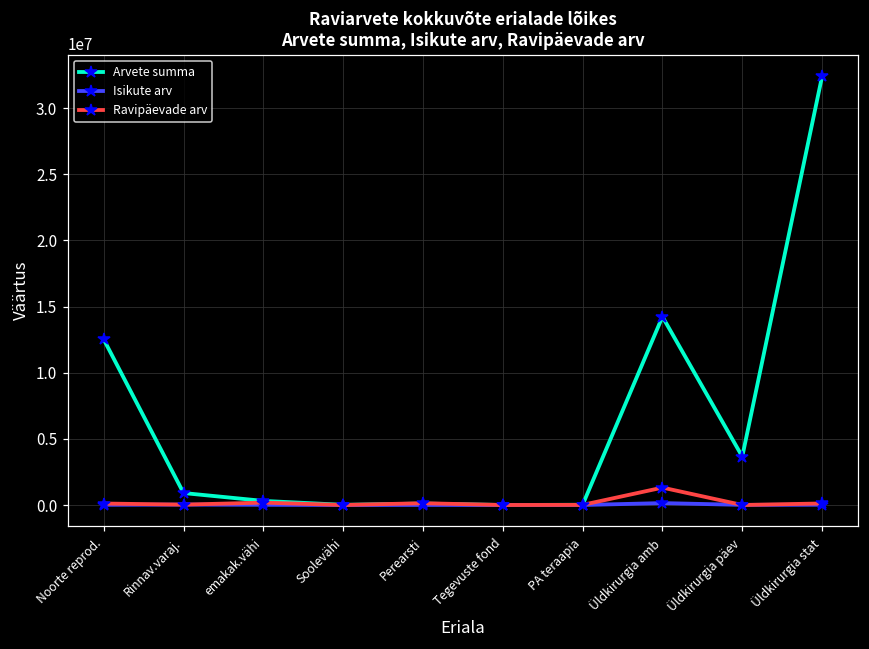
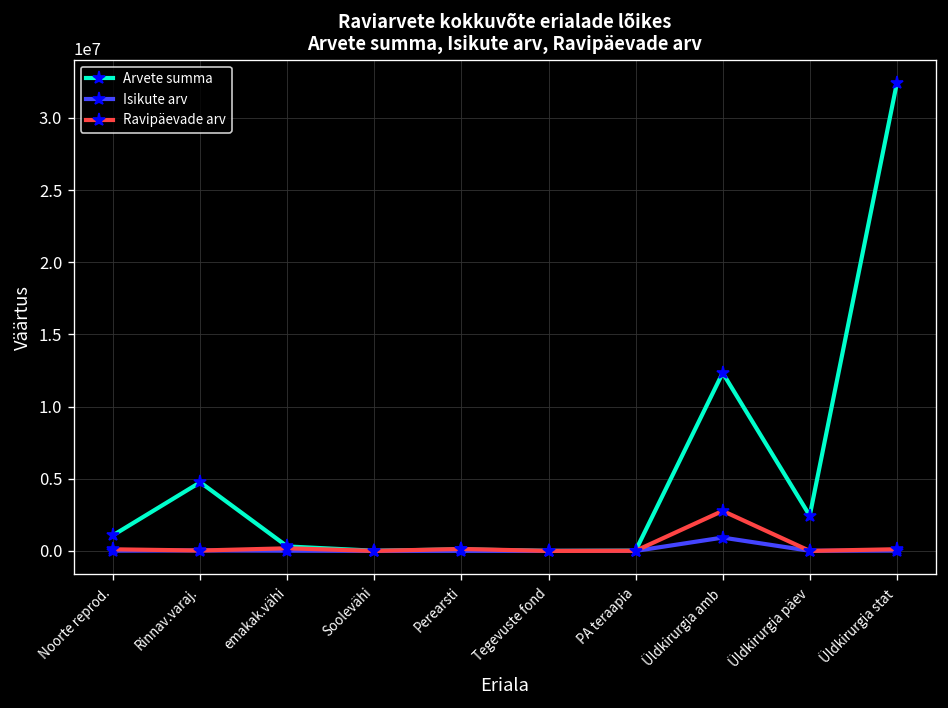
  {
    "Arvete summa": {
-     "Noorte reprod.": 12500000,
-     "Rinnav.varaj.": 900000,
-     "Üldkirurgia amb": 14200000,
-     "Üldkirurgia päev": 3700000,
+     "Noorte reprod.": 1100000,
+     "Rinnav.varaj.": 4800000,
+     "Üldkirurgia amb": 12300000,
+     "Üldkirurgia päev": 2400000,
      "Üldkirurgia stat": 32400000
    },
    "Isikute arv": {
-     "Üldkirurgia amb": 100000
+     "Üldkirurgia amb": 900000
    },
    "Ravipäevade arv": {
-     "Üldkirurgia amb": 1300000
+     "Üldkirurgia amb": 2800000
    }
  }
